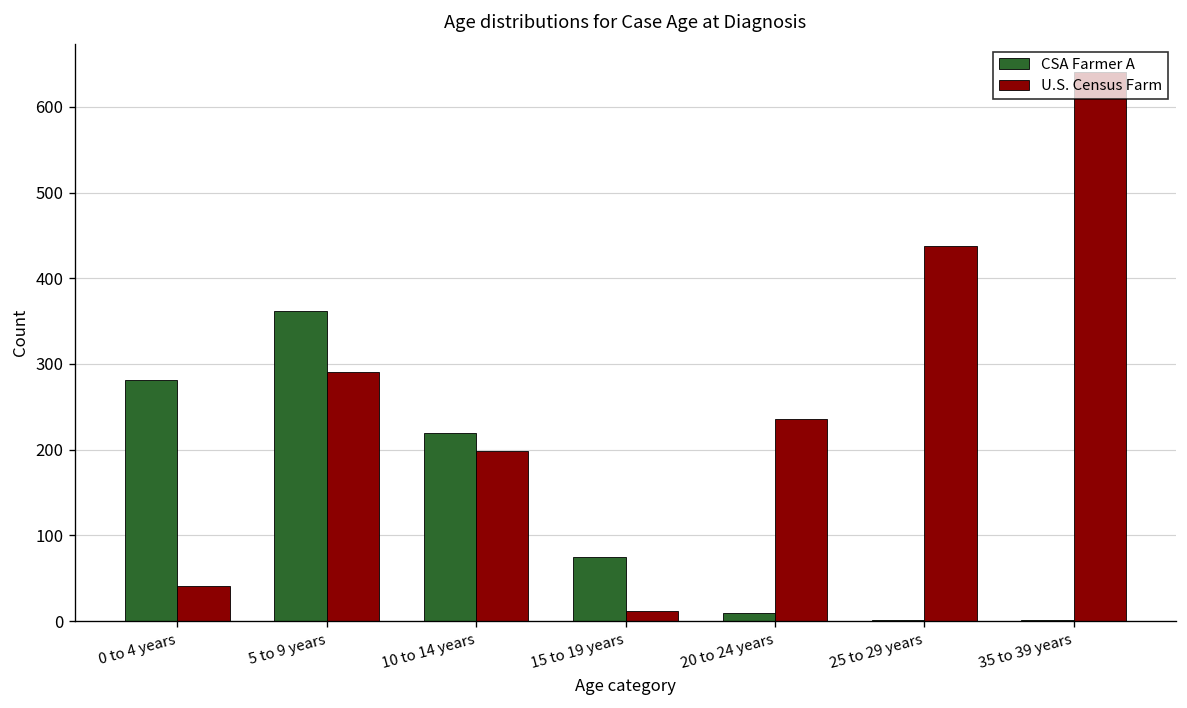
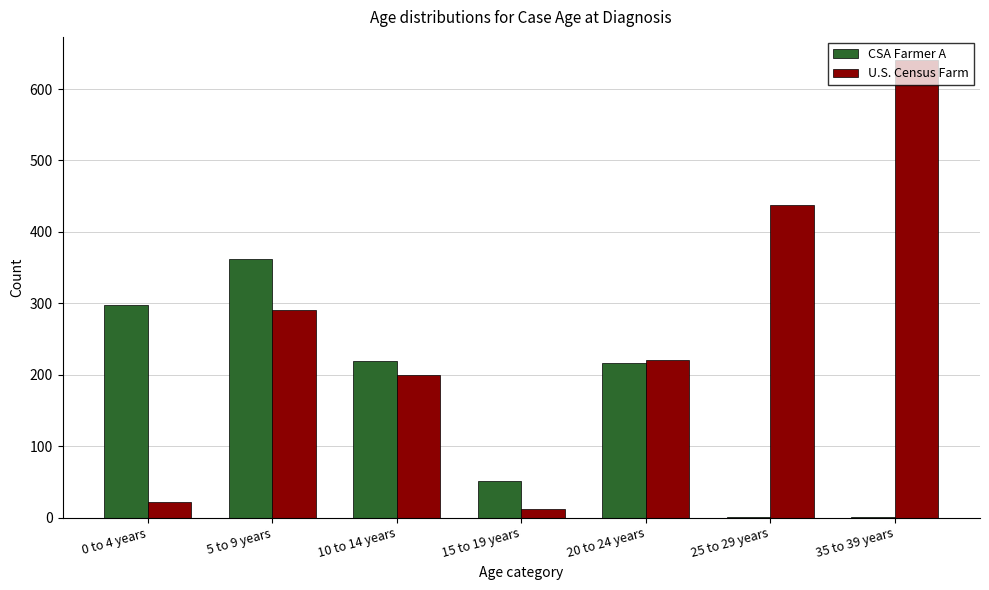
  {
    "CSA Farmer A": {
-     "0 to 4 years": 280,
+     "0 to 4 years": 300,
      "5 to 9 years": 360,
      "10 to 14 years": 220,
-     "15 to 19 years": 80,
-     "20 to 24 years": 10
+     "15 to 19 years": 50,
+     "20 to 24 years": 220
    },
    "U.S. Census Farm": {
-     "0 to 4 years": 40,
+     "0 to 4 years": 20,
      "5 to 9 years": 290,
      "10 to 14 years": 200,
      "15 to 19 years": 10,
-     "20 to 24 years": 240,
+     "20 to 24 years": 220,
      "25 to 29 years": 440
    }
  }
